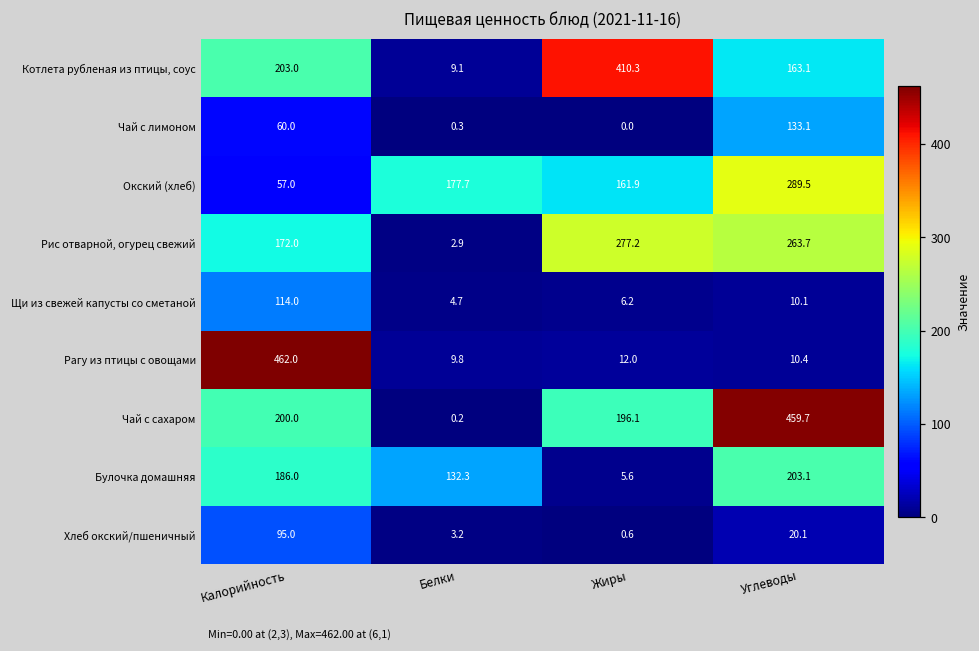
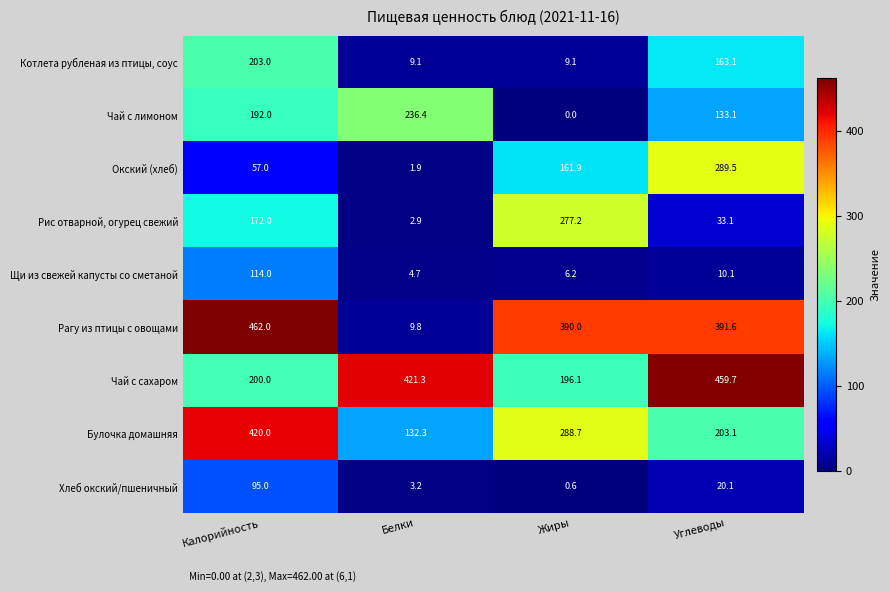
  {
    "Котлета рубленая из птицы, соус": {
      "Калорийность": 203.0,
      "Белки": 9.1,
-     "Жиры": 410.3,
+     "Жиры": 9.1,
      "Углеводы": 163.1
    },
    "Чай с лимоном": {
-     "Калорийность": 60.0,
-     "Белки": 0.3,
+     "Калорийность": 192.0,
+     "Белки": 236.4,
      "Жиры": 0.0,
      "Углеводы": 133.1
    },
    "Окский (хлеб)": {
      "Калорийность": 57.0,
-     "Белки": 177.7,
+     "Белки": 1.9,
      "Жиры": 161.9,
      "Углеводы": 289.5
    },
    "Рис отварной, огурец свежий": {
      "Калорийность": 172.0,
      "Белки": 2.9,
      "Жиры": 277.2,
-     "Углеводы": 263.7
+     "Углеводы": 33.1
    },
    "Щи из свежей капусты со сметаной": {
      "Калорийность": 114.0,
      "Белки": 4.7,
      "Жиры": 6.2,
      "Углеводы": 10.1
    },
    "Рагу из птицы с овощами": {
      "Калорийность": 462.0,
      "Белки": 9.8,
-     "Жиры": 12.0,
-     "Углеводы": 10.4
+     "Жиры": 390.0,
+     "Углеводы": 391.6
    },
    "Чай с сахаром": {
      "Калорийность": 200.0,
-     "Белки": 0.2,
+     "Белки": 421.3,
      "Жиры": 196.1,
      "Углеводы": 459.7
    },
    "Булочка домашняя": {
-     "Калорийность": 186.0,
+     "Калорийность": 420.0,
      "Белки": 132.3,
-     "Жиры": 5.6,
+     "Жиры": 288.7,
      "Углеводы": 203.1
    },
    "Хлеб окский/пшеничный": {
      "Калорийность": 95.0,
      "Белки": 3.2,
      "Жиры": 0.6,
      "Углеводы": 20.1
    }
  }
